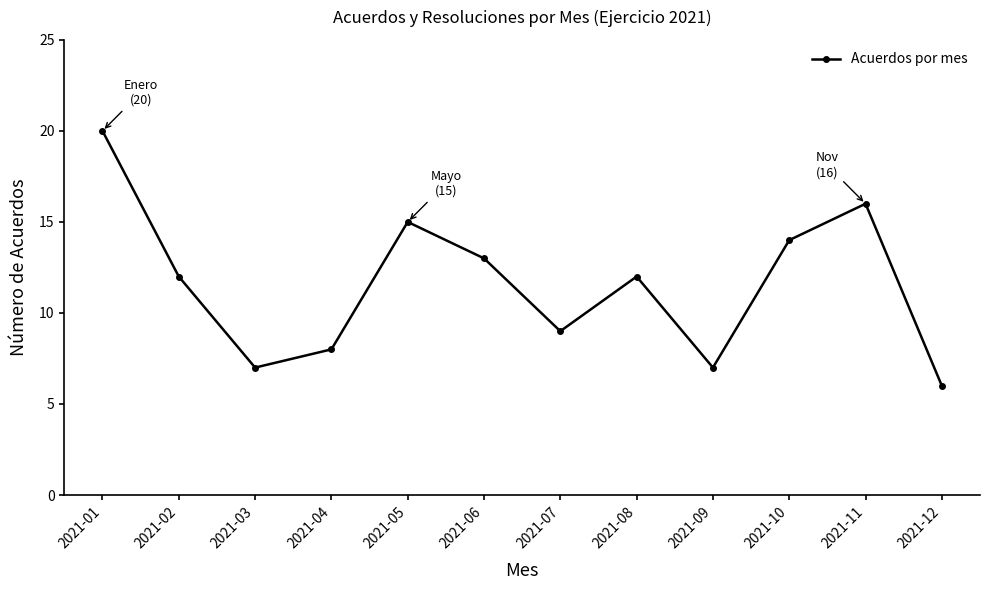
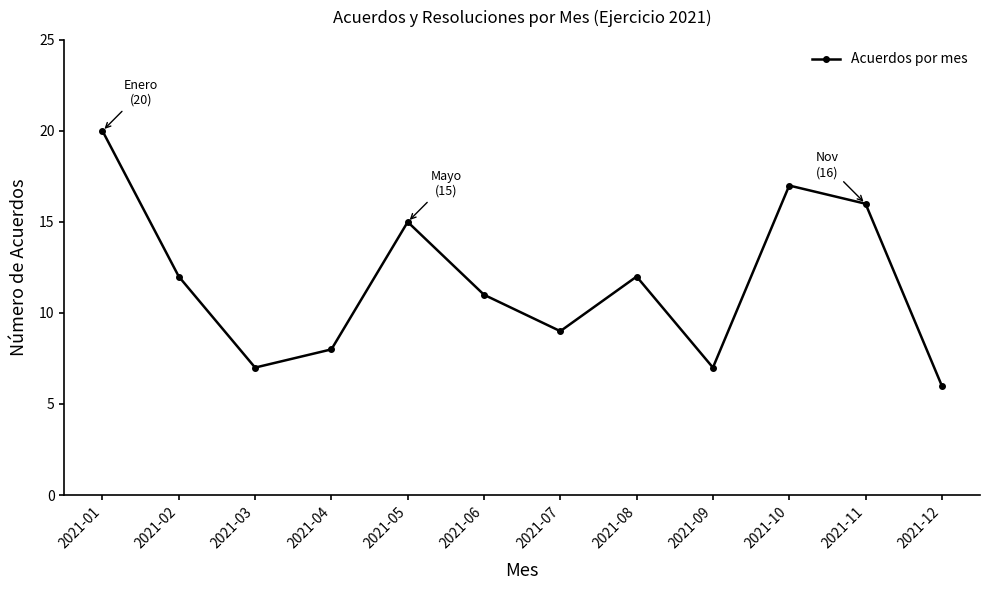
  {
    "2021-02": 12,
    "2021-03": 7,
    "2021-04": 8,
-   "2021-06": 13,
+   "2021-06": 11,
    "2021-07": 9,
    "2021-08": 12,
    "2021-09": 7,
-   "2021-10": 14,
+   "2021-10": 17,
    "2021-12": 6
  }
